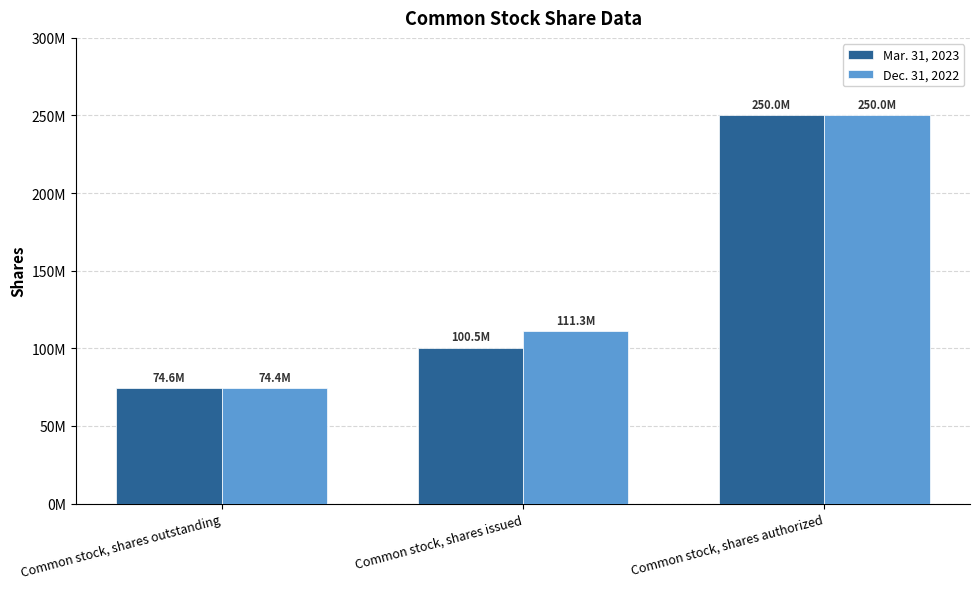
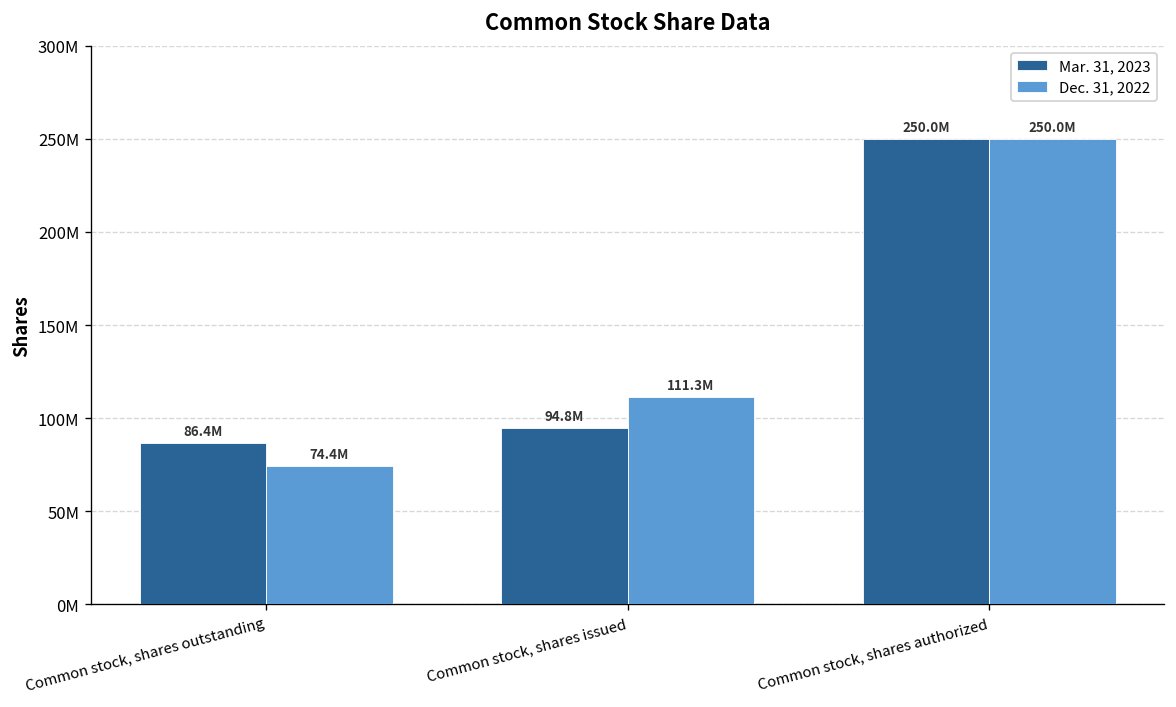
  {
    "Mar. 31, 2023": {
-     "Common stock, shares outstanding": "74.6M",
-     "Common stock, shares issued": "100.5M",
+     "Common stock, shares outstanding": "86.4M",
+     "Common stock, shares issued": "94.8M",
      "Common stock, shares authorized": "250.0M"
    },
    "Dec. 31, 2022": {
      "Common stock, shares outstanding": "74.4M",
      "Common stock, shares issued": "111.3M",
      "Common stock, shares authorized": "250.0M"
    }
  }
